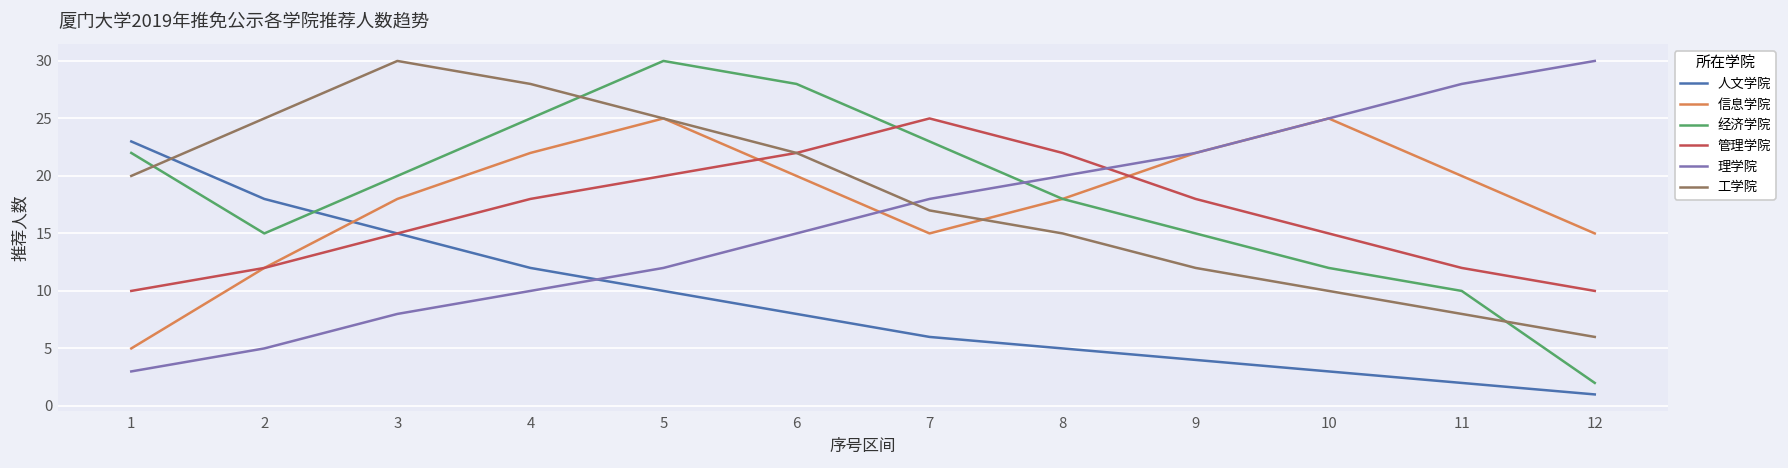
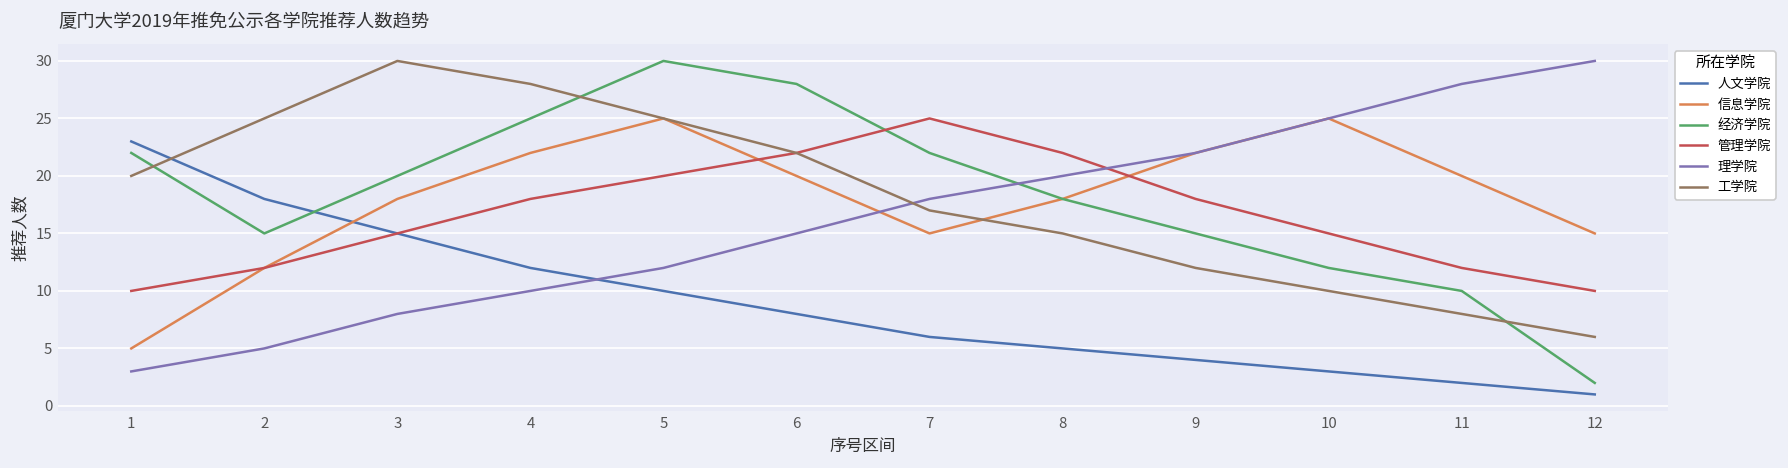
  {
    "经济学院": {
      "1": 22,
      "2": 15,
      "3": 20,
      "4": 25,
      "5": 30,
      "6": 28,
-     "7": 23,
+     "7": 22,
      "9": 15,
      "10": 12,
      "11": 10,
      "12": 2
    },
    "工学院": {
      "1": 20,
      "2": 25,
      "3": 30,
      "4": 28,
      "7": 17,
      "8": 15,
      "9": 12,
      "10": 10,
      "11": 8,
      "12": 6
    }
  }
